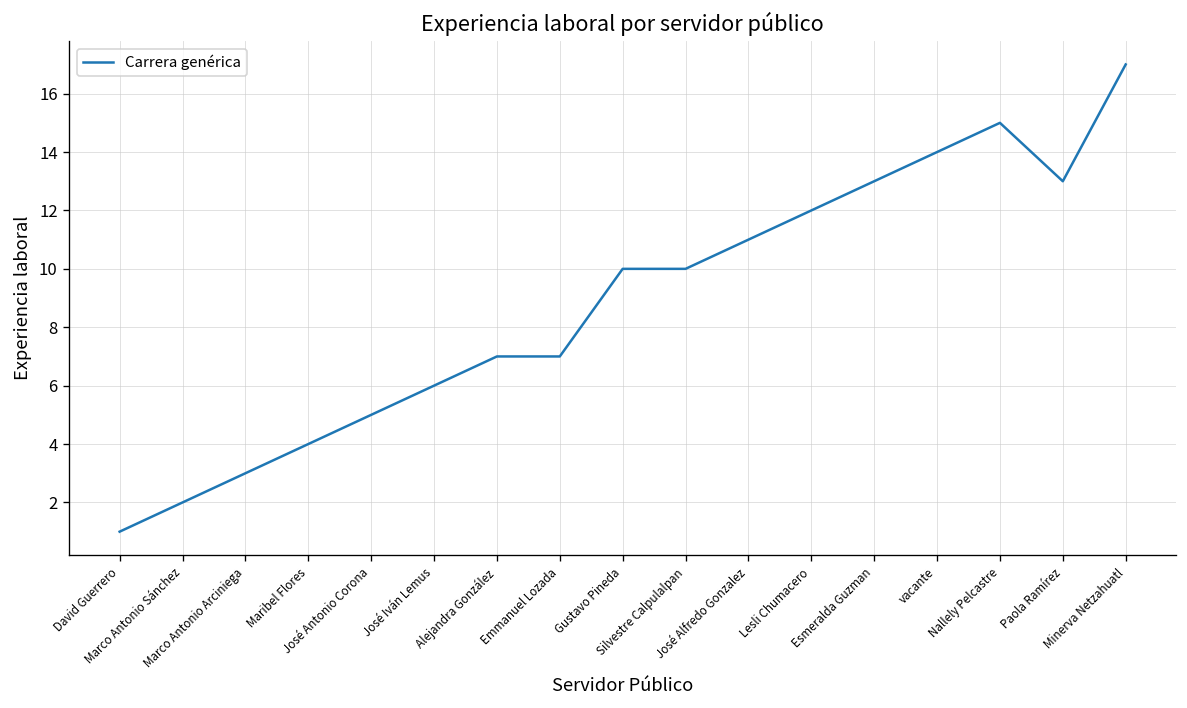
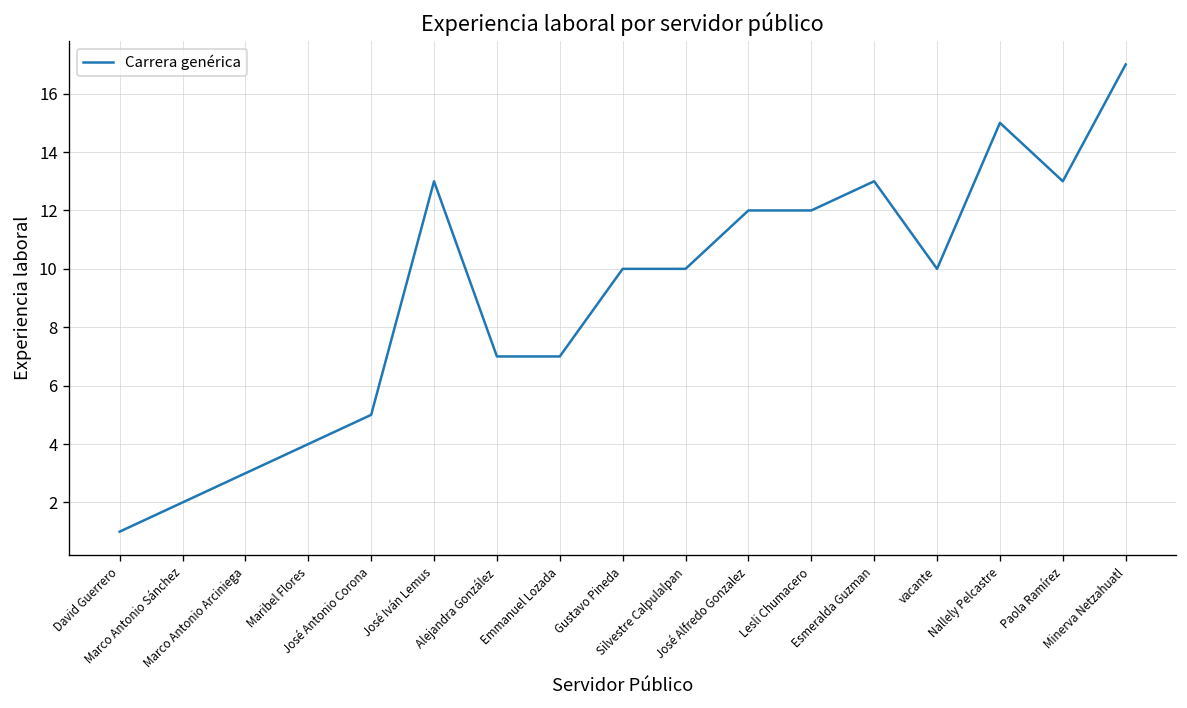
  {
    "David Guerrero": 1,
    "Marco Antonio Sánchez": 2,
    "Marco Antonio Arciniega": 3,
    "Maribel Flores": 4,
    "José Antonio Corona": 5,
-   "José Iván Lemus": 6,
+   "José Iván Lemus": 13,
    "Alejandra González": 7,
    "Emmanuel Lozada": 7,
    "Gustavo Pineda": 10,
    "Silvestre Calpulalpan": 10,
-   "José Alfredo Gonzalez": 11,
+   "José Alfredo Gonzalez": 12,
    "Lesli Chumacero": 12,
    "Esmeralda Guzman": 13,
-   "vacante": 14,
+   "vacante": 10,
    "Nallely Pelcastre": 15,
    "Paola Ramírez": 13,
    "Minerva Netzahuatl": 17
  }
